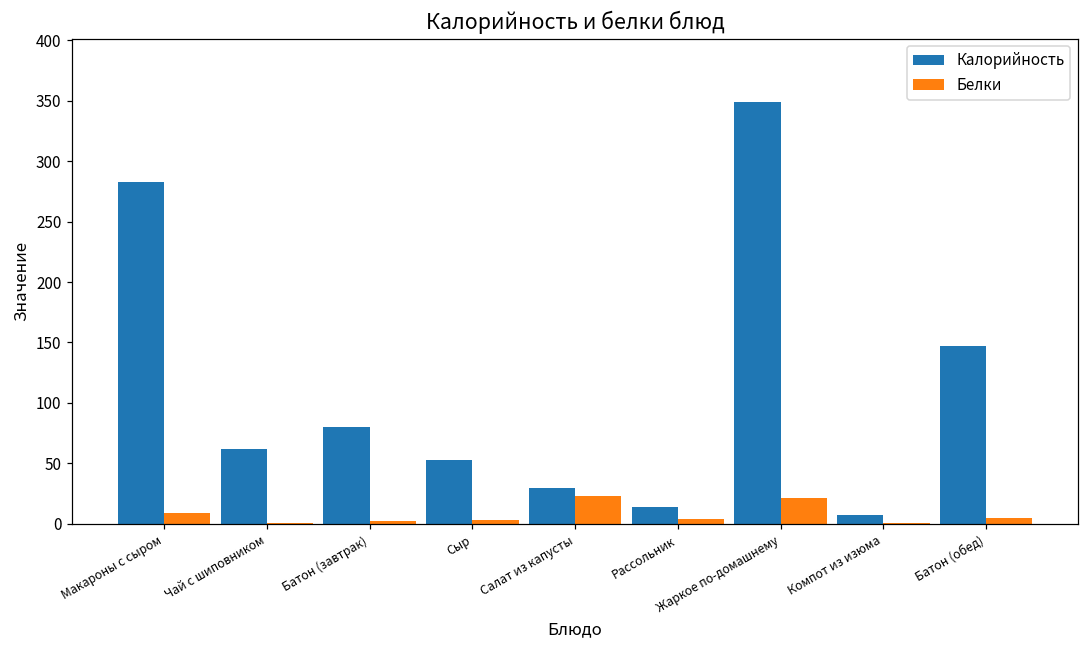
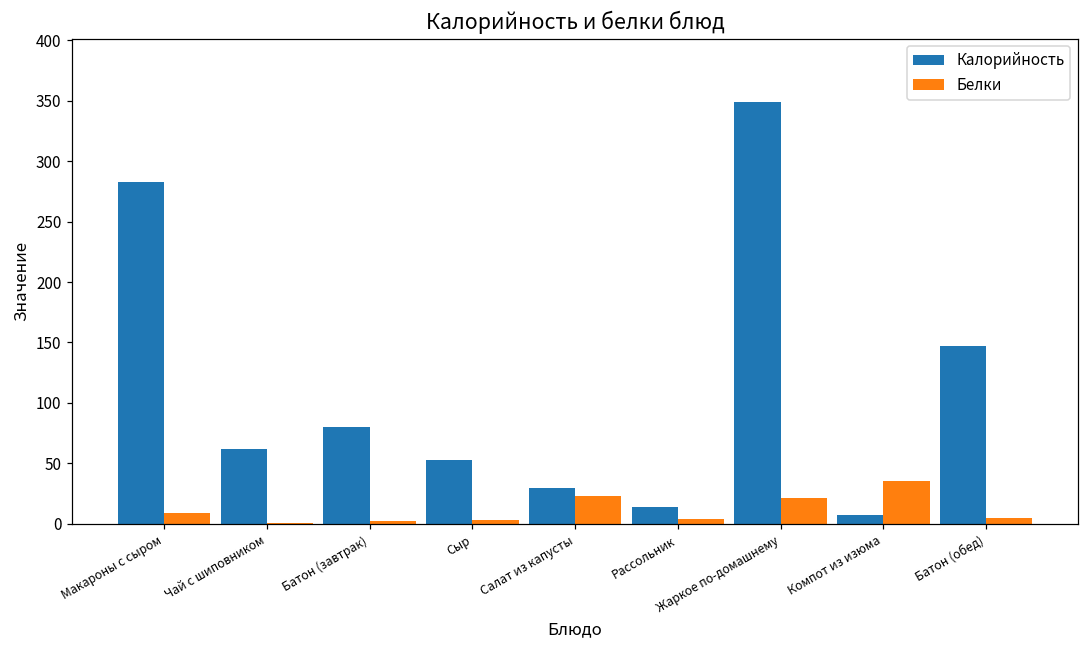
  {
    "Калорийность": {
      "Макароны с сыром": 283,
      "Чай с шиповником": 62,
      "Батон (завтрак)": 80,
      "Сыр": 53,
      "Салат из капусты": 30,
      "Рассольник": 14,
      "Жаркое по-домашнему": 349,
      "Компот из изюма": 7,
      "Батон (обед)": 147
    },
    "Белки": {
      "Макароны с сыром": 9,
      "Сыр": 3,
      "Салат из капусты": 23,
      "Рассольник": 4,
      "Жаркое по-домашнему": 21,
-     "Компот из изюма": 0,
+     "Компот из изюма": 35,
      "Батон (обед)": 5
    }
  }
